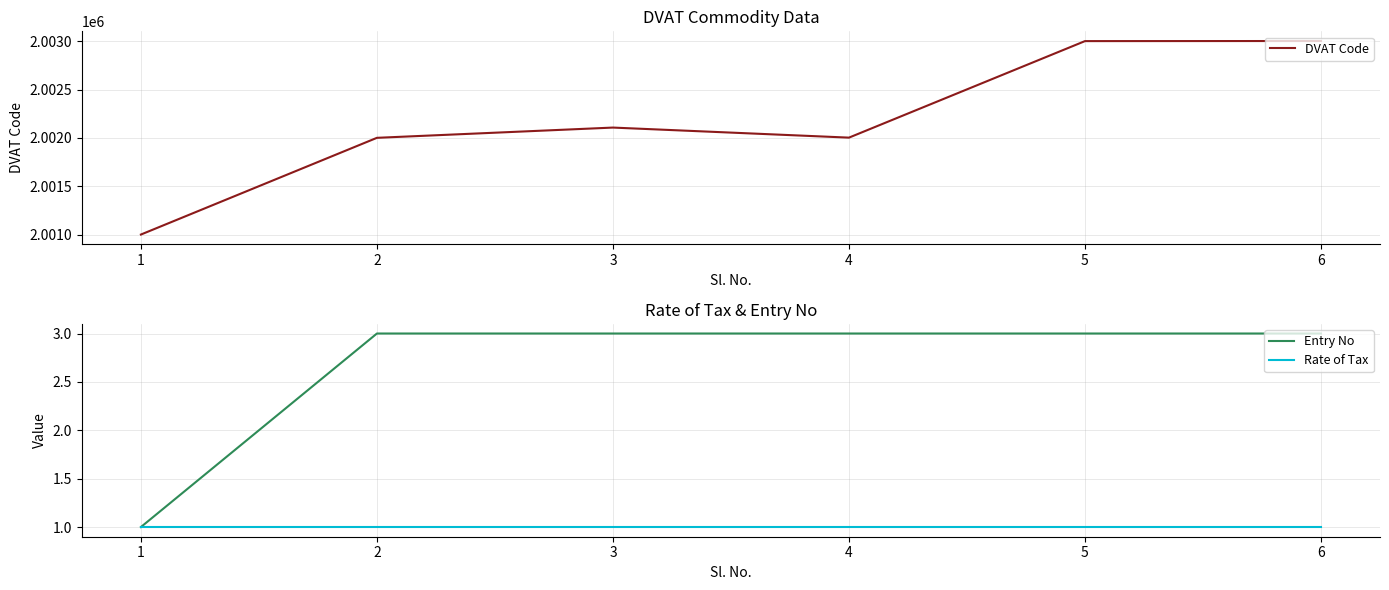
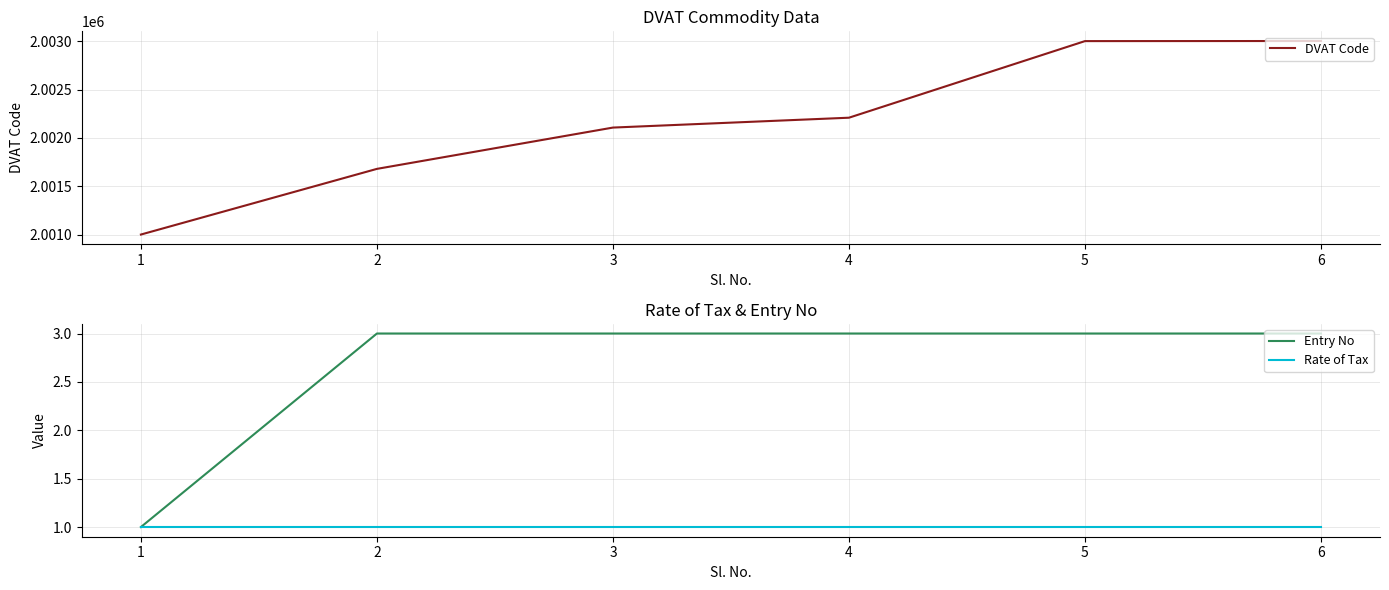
  {
    "DVAT Commodity Data": {
      "1": 2001000,
-     "2": 2002000,
+     "2": 2001700,
      "3": 2002100,
-     "4": 2002000,
+     "4": 2002200,
      "5": 2003000
    },
    "Rate of Tax & Entry No": {
      "Entry No": {
        "2": 3.0,
        "3": 3.0,
        "4": 3.0,
        "5": 3.0
      },
      "Rate of Tax": {
        "2": 1.0,
        "3": 1.0,
        "4": 1.0,
        "5": 1.0,
        "6": 1.0
      }
    }
  }
